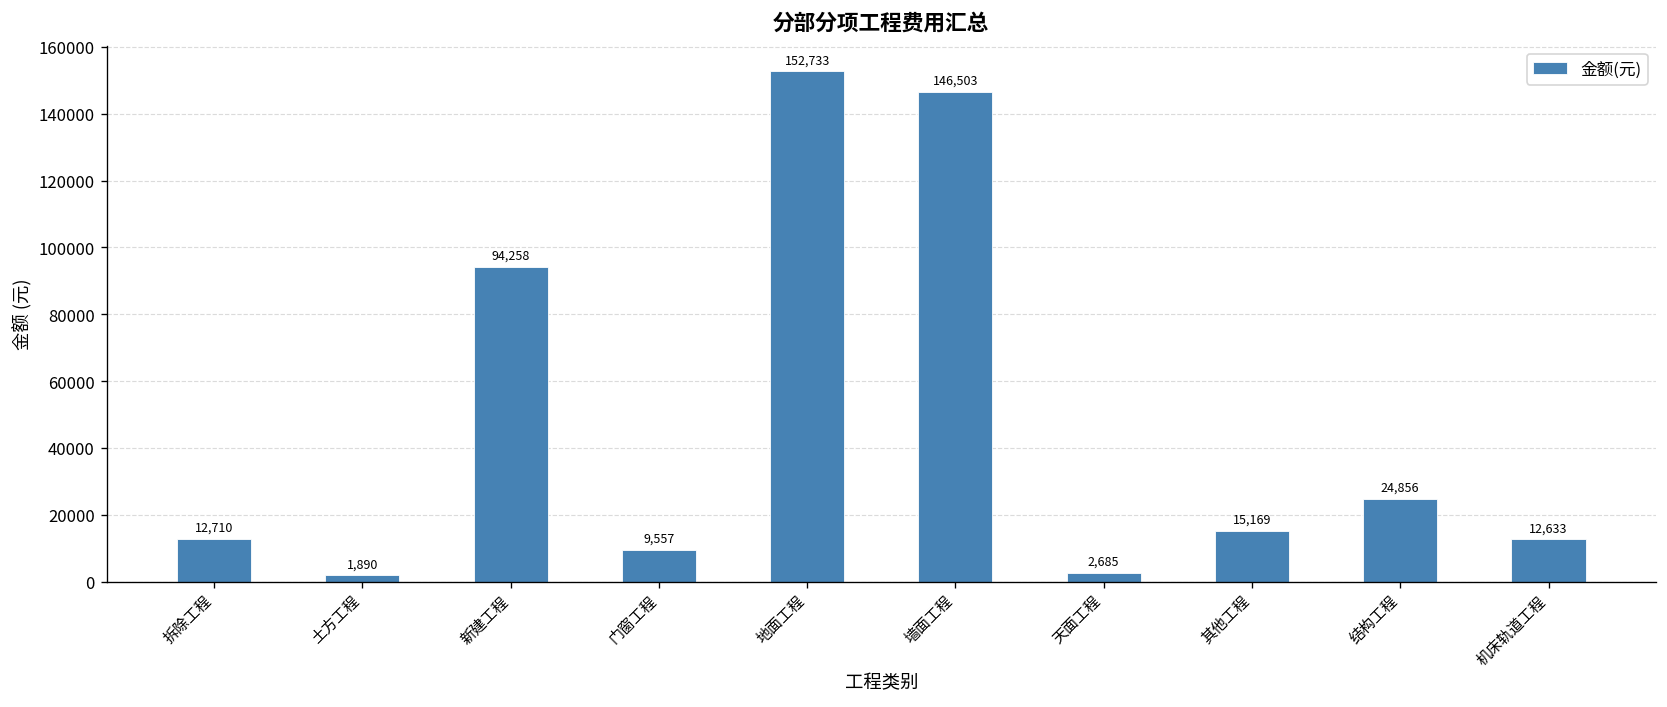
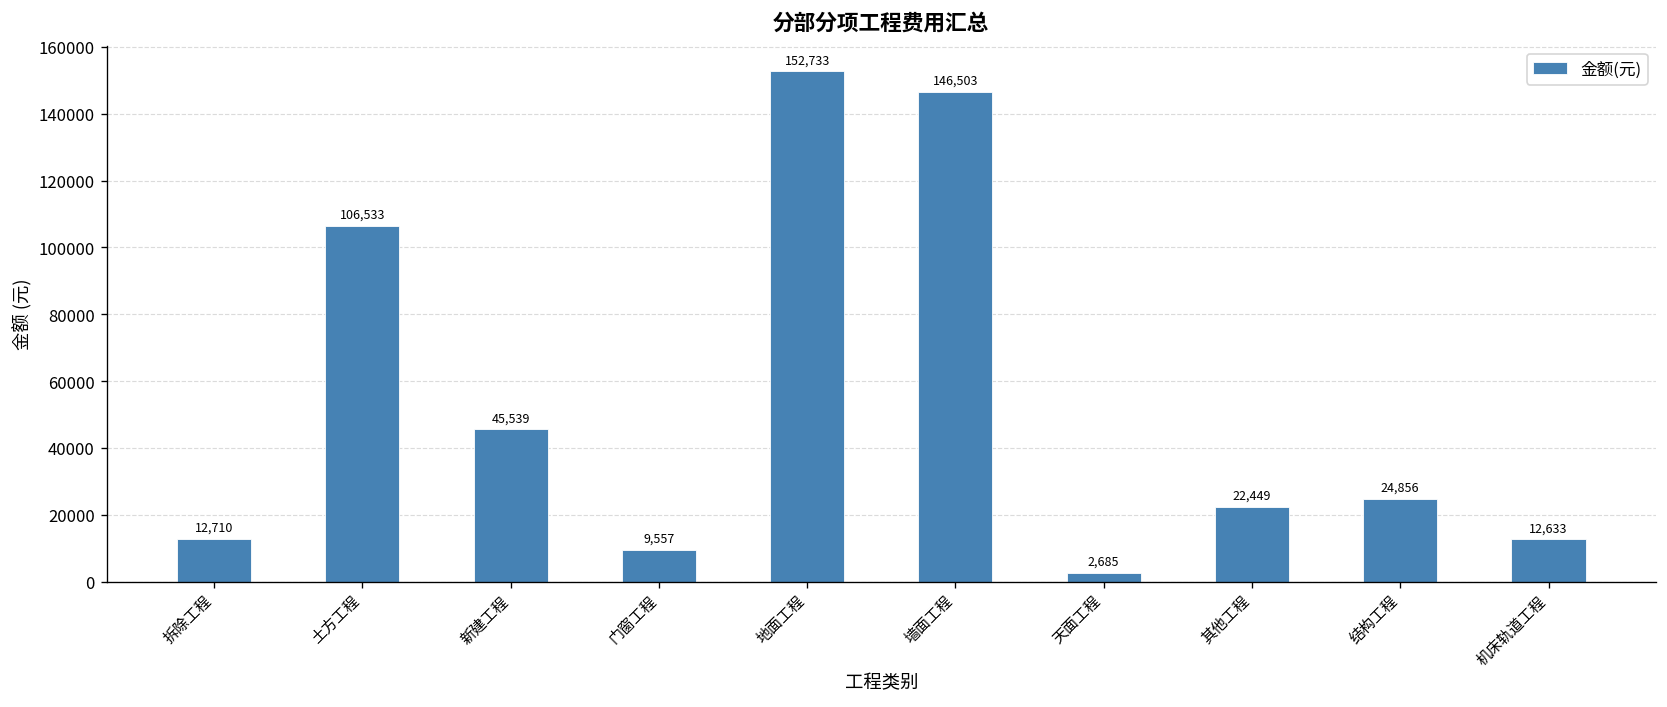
  {
    "拆除工程": "12,710",
-   "土方工程": "1,890",
-   "新建工程": "94,258",
+   "土方工程": "106,533",
+   "新建工程": "45,539",
    "门窗工程": "9,557",
    "地面工程": "152,733",
    "墙面工程": "146,503",
    "天面工程": "2,685",
-   "其他工程": "15,169",
+   "其他工程": "22,449",
    "结构工程": "24,856",
    "机床轨道工程": "12,633"
  }
